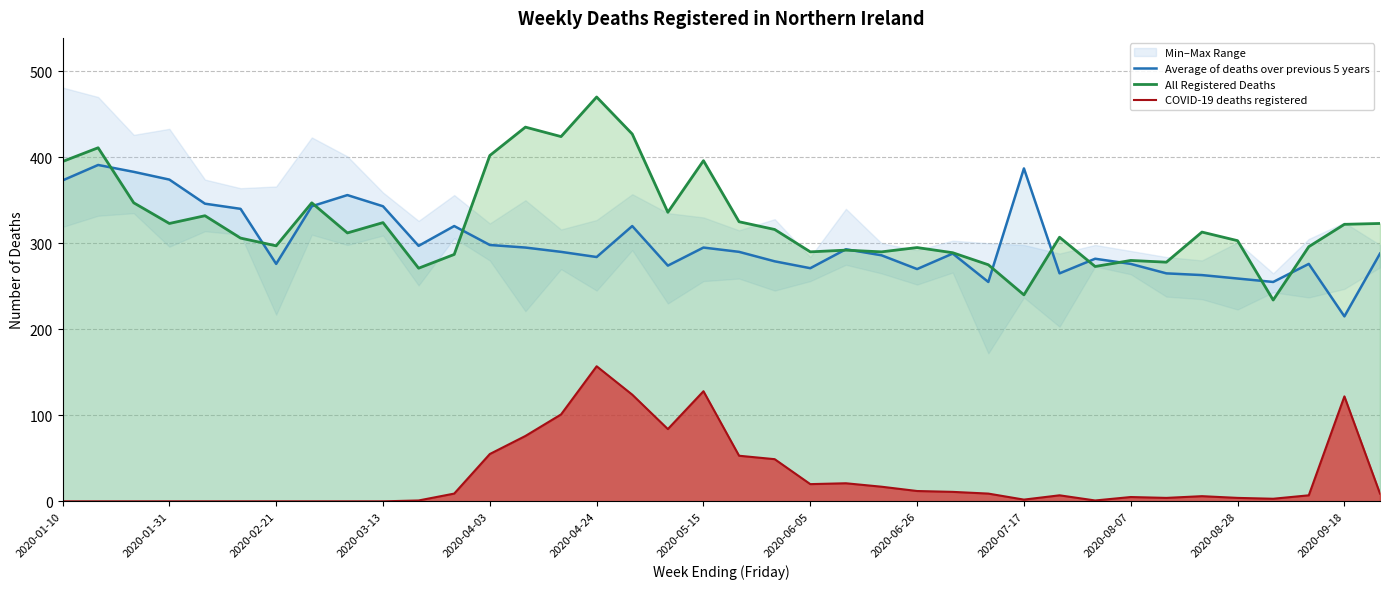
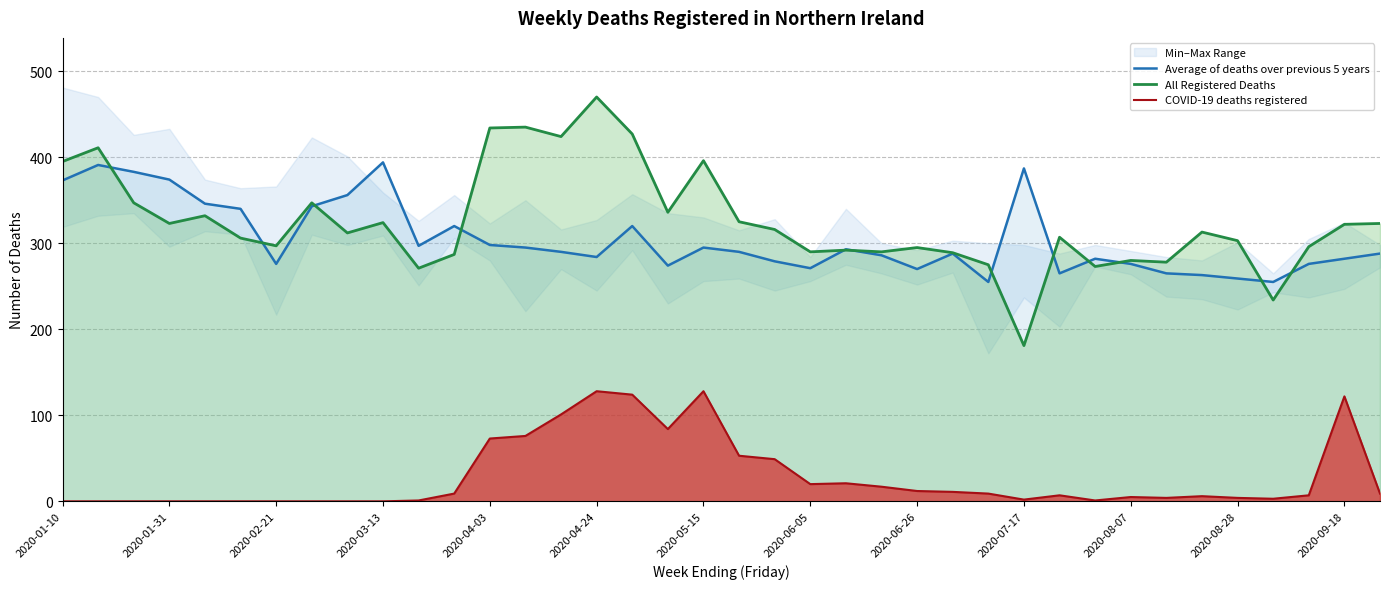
  {
    "Average of deaths over previous 5 years": {
      "2020-01-10": 370,
      "2020-01-31": 370,
      "2020-02-21": 280,
-     "2020-03-13": 340,
+     "2020-03-13": 390,
      "2020-04-03": 300,
      "2020-04-24": 280,
      "2020-05-15": 300,
      "2020-06-05": 270,
      "2020-06-26": 270,
      "2020-07-17": 390,
      "2020-08-07": 280,
      "2020-08-28": 260,
-     "2020-09-18": 220
+     "2020-09-18": 280
    },
    "All Registered Deaths": {
      "2020-01-10": 400,
      "2020-01-31": 320,
      "2020-02-21": 300,
      "2020-03-13": 320,
-     "2020-04-03": 400,
+     "2020-04-03": 430,
      "2020-04-24": 470,
      "2020-05-15": 400,
      "2020-06-05": 290,
-     "2020-07-17": 240,
+     "2020-07-17": 180,
      "2020-08-07": 280
    },
    "COVID-19 deaths registered": {
      "2020-01-10": 0,
      "2020-01-31": 0,
      "2020-02-21": 0,
      "2020-03-13": 0,
-     "2020-04-03": 60,
-     "2020-04-24": 160,
+     "2020-04-03": 70,
+     "2020-04-24": 130,
      "2020-05-15": 130,
      "2020-06-05": 20,
      "2020-06-26": 10,
      "2020-07-17": 0,
      "2020-08-07": 10,
      "2020-08-28": 0,
      "2020-09-18": 120
    }
  }
